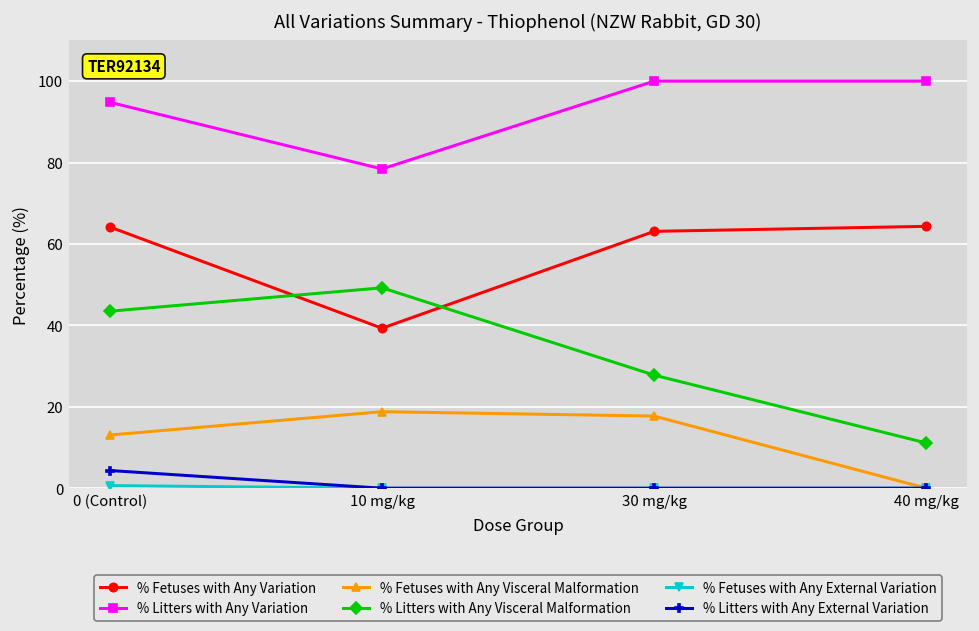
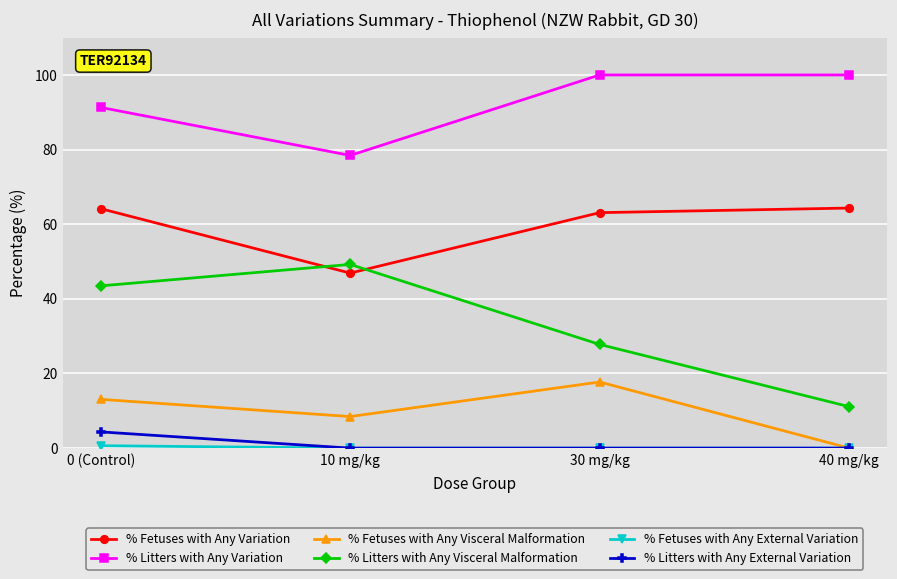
  {
    "% Fetuses with Any Variation": {
      "0 (Control)": 64,
-     "10 mg/kg": 39,
+     "10 mg/kg": 47,
      "30 mg/kg": 63,
      "40 mg/kg": 64
    },
    "% Litters with Any Variation": {
-     "0 (Control)": 95,
+     "0 (Control)": 91,
      "10 mg/kg": 78,
      "30 mg/kg": 100,
      "40 mg/kg": 100
    },
    "% Fetuses with Any Visceral Malformation": {
      "0 (Control)": 13,
-     "10 mg/kg": 19,
+     "10 mg/kg": 8,
      "30 mg/kg": 18
    },
    "% Litters with Any Visceral Malformation": {
      "0 (Control)": 43,
      "10 mg/kg": 49,
      "30 mg/kg": 28,
      "40 mg/kg": 11
    },
    "% Fetuses with Any External Variation": {
      "0 (Control)": 1
    },
    "% Litters with Any External Variation": {
      "0 (Control)": 4
    }
  }
